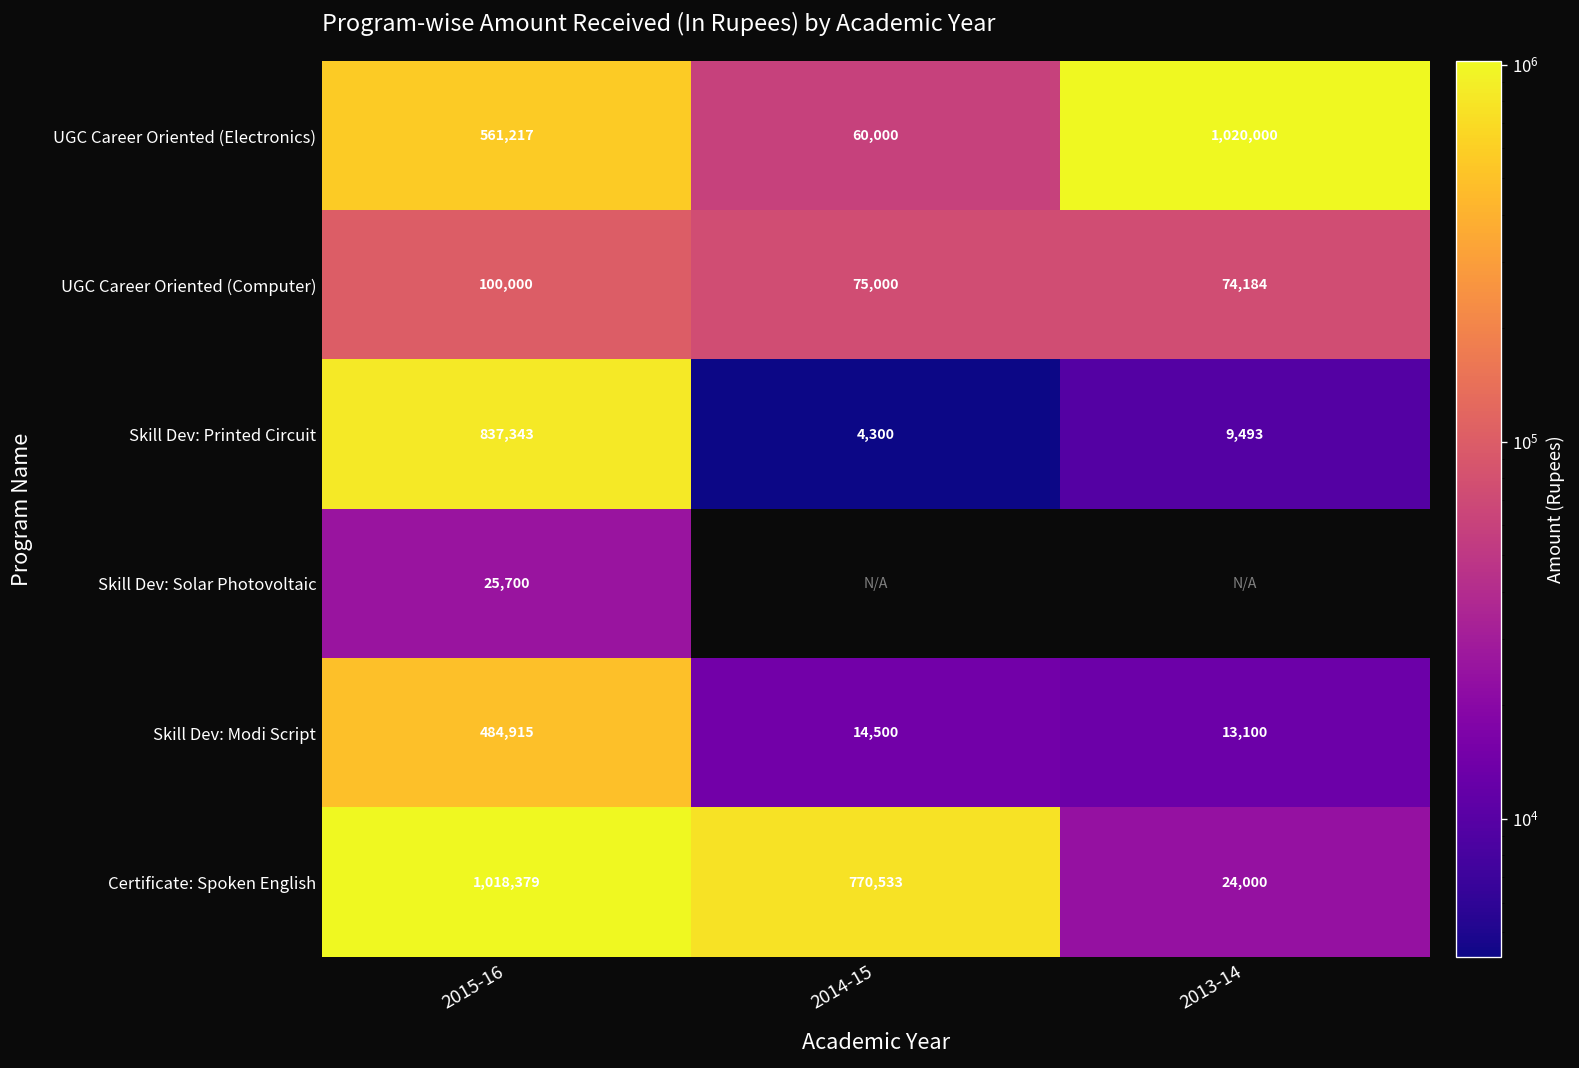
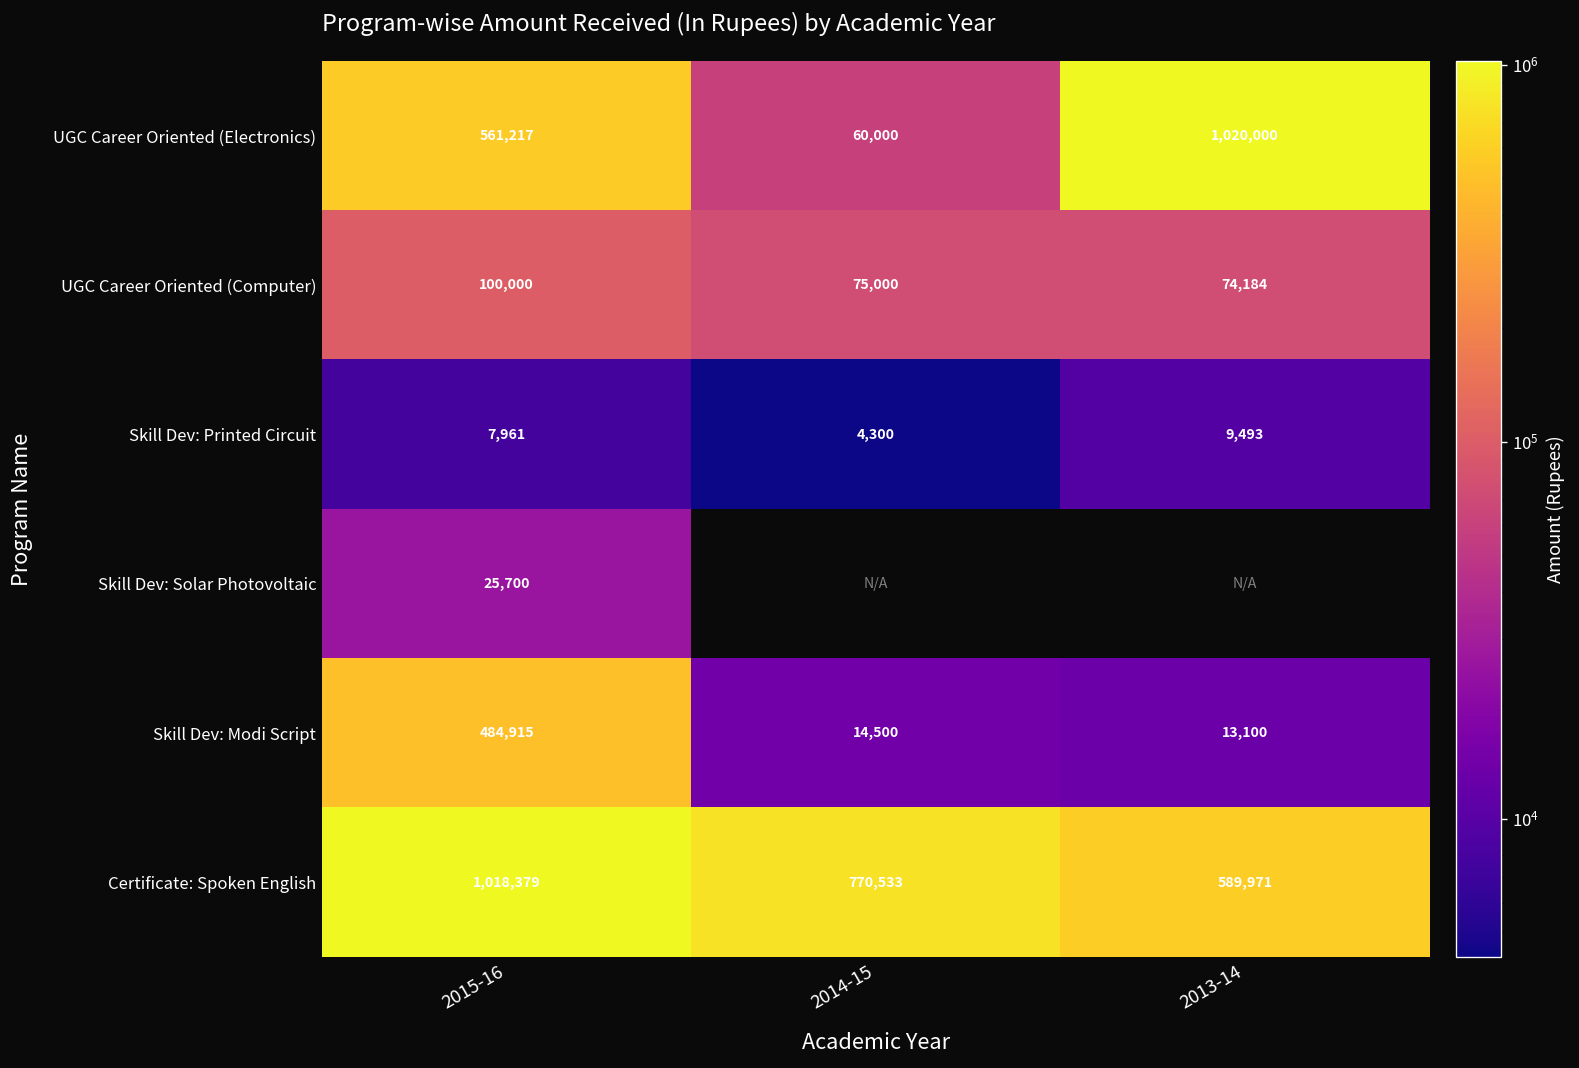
  {
    "UGC Career Oriented (Electronics)": {
      "2015-16": "561,217",
      "2014-15": "60,000",
      "2013-14": "1,020,000"
    },
    "UGC Career Oriented (Computer)": {
      "2015-16": "100,000",
      "2014-15": "75,000",
      "2013-14": "74,184"
    },
    "Skill Dev: Printed Circuit": {
-     "2015-16": "837,343",
+     "2015-16": "7,961",
      "2014-15": "4,300",
      "2013-14": "9,493"
    },
    "Skill Dev: Solar Photovoltaic": {
      "2015-16": "25,700"
    },
    "Skill Dev: Modi Script": {
      "2015-16": "484,915",
      "2014-15": "14,500",
      "2013-14": "13,100"
    },
    "Certificate: Spoken English": {
      "2015-16": "1,018,379",
      "2014-15": "770,533",
-     "2013-14": "24,000"
+     "2013-14": "589,971"
    }
  }
